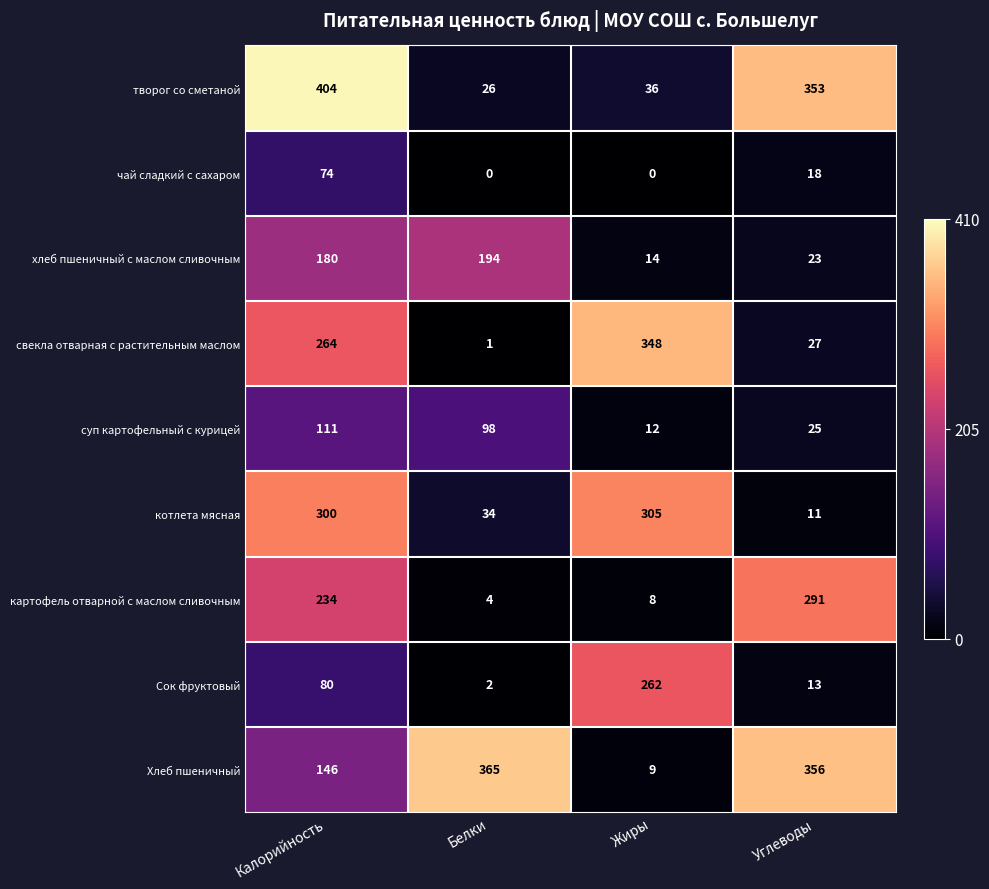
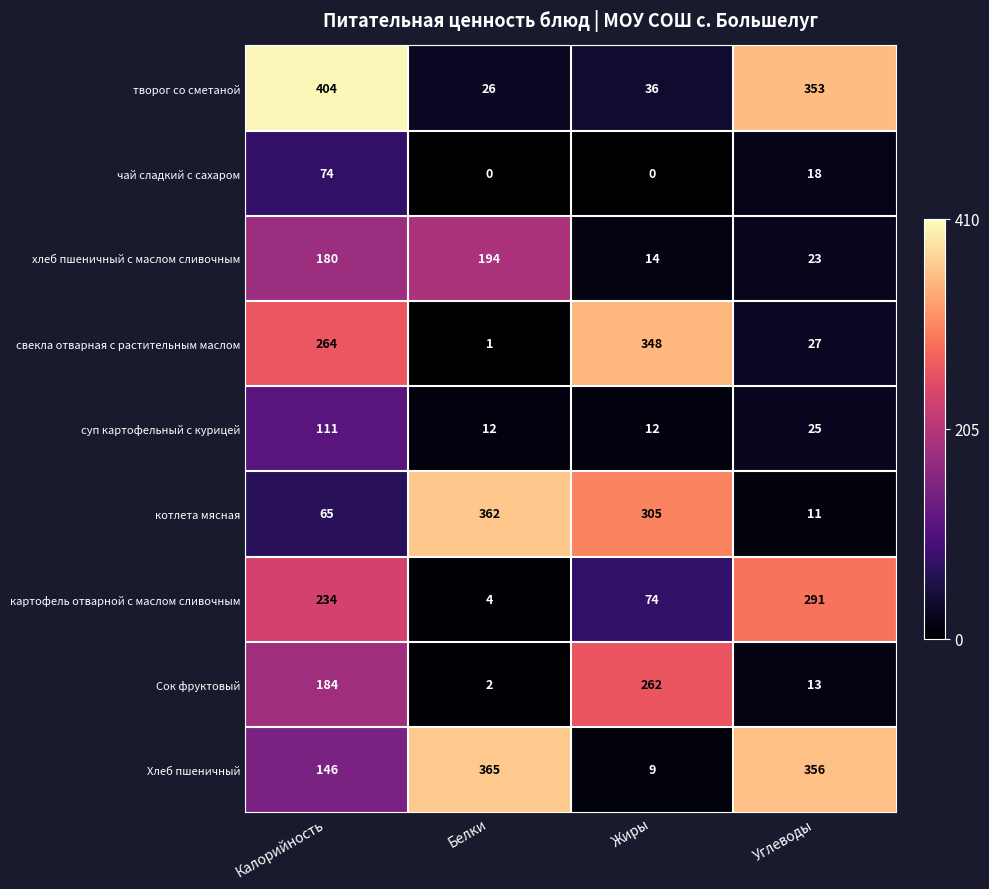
  {
    "творог со сметаной": {
      "Калорийность": 404,
      "Белки": 26,
      "Жиры": 36,
      "Углеводы": 353
    },
    "чай сладкий с сахаром": {
      "Калорийность": 74,
      "Белки": 0,
      "Жиры": 0,
      "Углеводы": 18
    },
    "хлеб пшеничный с маслом сливочным": {
      "Калорийность": 180,
      "Белки": 194,
      "Жиры": 14,
      "Углеводы": 23
    },
    "свекла отварная с растительным маслом": {
      "Калорийность": 264,
      "Белки": 1,
      "Жиры": 348,
      "Углеводы": 27
    },
    "суп картофельный с курицей": {
      "Калорийность": 111,
-     "Белки": 98,
+     "Белки": 12,
      "Жиры": 12,
      "Углеводы": 25
    },
    "котлета мясная": {
-     "Калорийность": 300,
-     "Белки": 34,
+     "Калорийность": 65,
+     "Белки": 362,
      "Жиры": 305,
      "Углеводы": 11
    },
    "картофель отварной с маслом сливочным": {
      "Калорийность": 234,
      "Белки": 4,
-     "Жиры": 8,
+     "Жиры": 74,
      "Углеводы": 291
    },
    "Сок фруктовый": {
-     "Калорийность": 80,
+     "Калорийность": 184,
      "Белки": 2,
      "Жиры": 262,
      "Углеводы": 13
    },
    "Хлеб пшеничный": {
      "Калорийность": 146,
      "Белки": 365,
      "Жиры": 9,
      "Углеводы": 356
    }
  }
